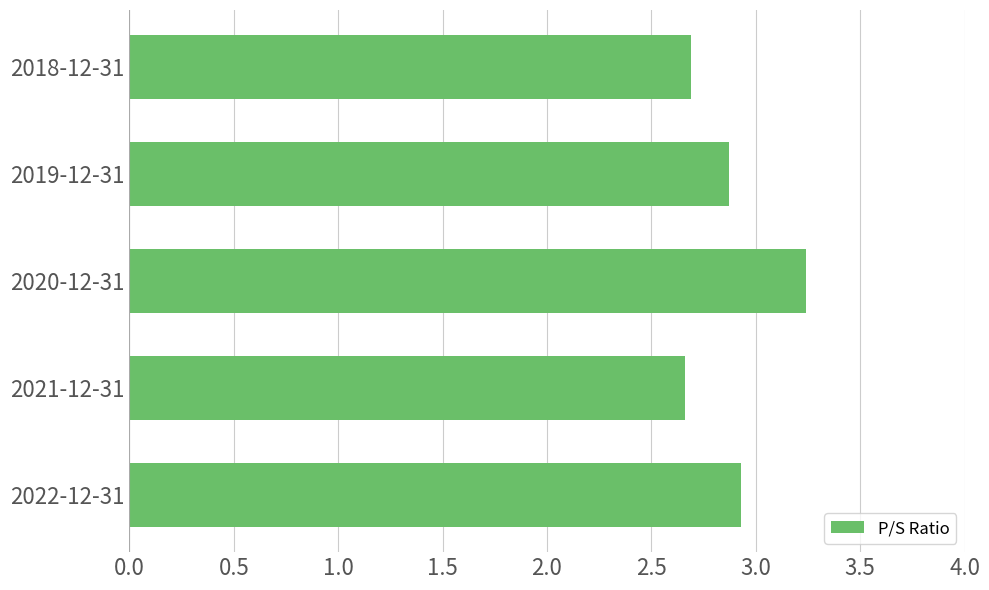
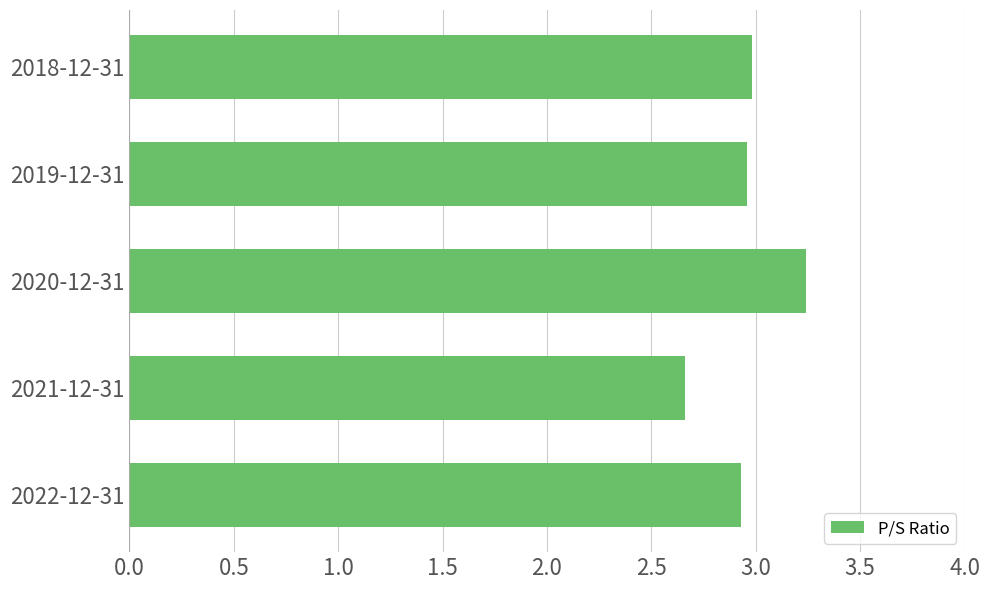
  {
-   "2018-12-31": 2.69,
-   "2019-12-31": 2.87,
+   "2018-12-31": 2.98,
+   "2019-12-31": 2.96,
    "2020-12-31": 3.24,
    "2021-12-31": 2.66,
    "2022-12-31": 2.93
  }
